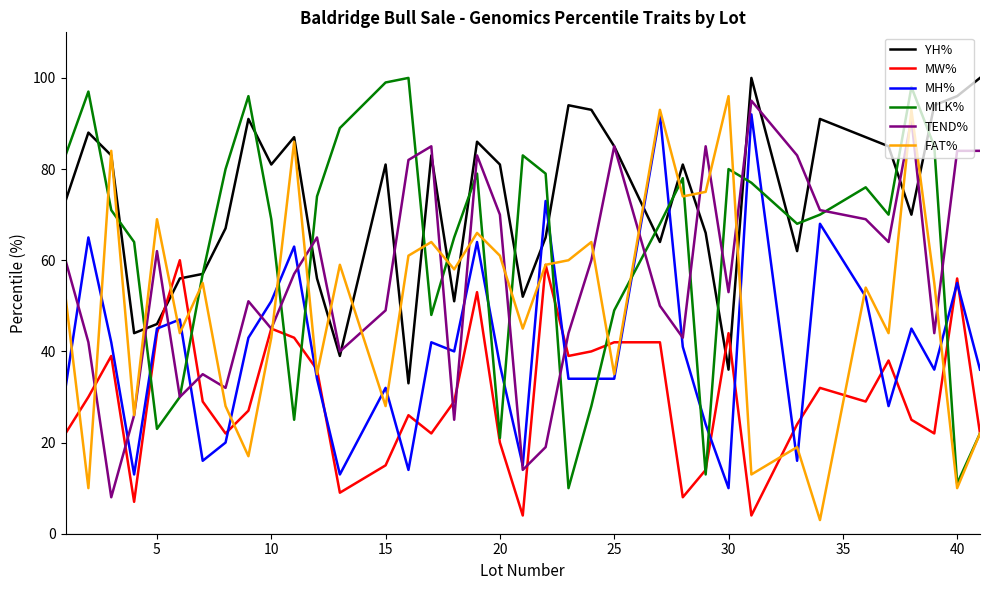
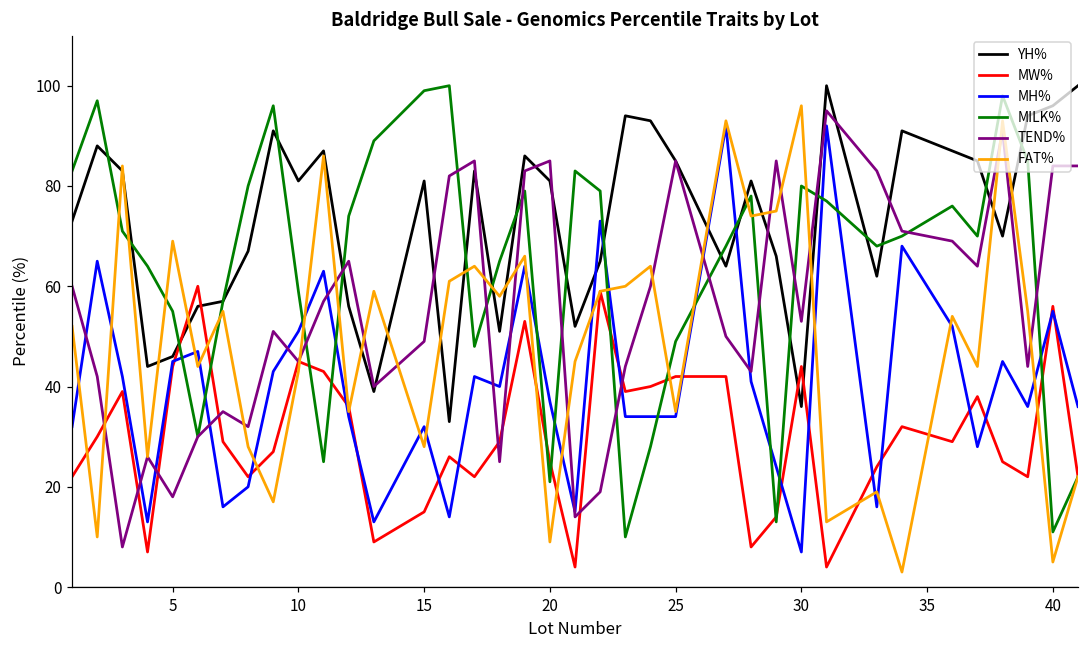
  {
    "YH%": {
      "5": 46,
      "10": 81,
      "15": 81,
      "20": 81,
      "30": 36
    },
    "MW%": {
      "5": 44,
      "15": 15,
-     "20": 20,
+     "20": 25,
      "25": 42,
      "30": 44,
      "40": 56
    },
    "MH%": {
      "5": 45,
      "10": 51,
      "15": 32,
      "20": 37,
      "25": 34,
-     "30": 10,
+     "30": 7,
      "40": 55
    },
    "MILK%": {
-     "5": 23,
-     "10": 69,
+     "5": 55,
+     "10": 59,
      "15": 99,
      "20": 21,
      "25": 49,
      "30": 80,
      "40": 11
    },
    "TEND%": {
-     "5": 62,
+     "5": 18,
      "15": 49,
-     "20": 70,
+     "20": 85,
      "30": 53
    },
    "FAT%": {
      "5": 69,
      "10": 43,
      "15": 28,
-     "20": 61,
+     "20": 9,
      "25": 35,
      "30": 96,
-     "40": 10
+     "40": 5
    }
  }
